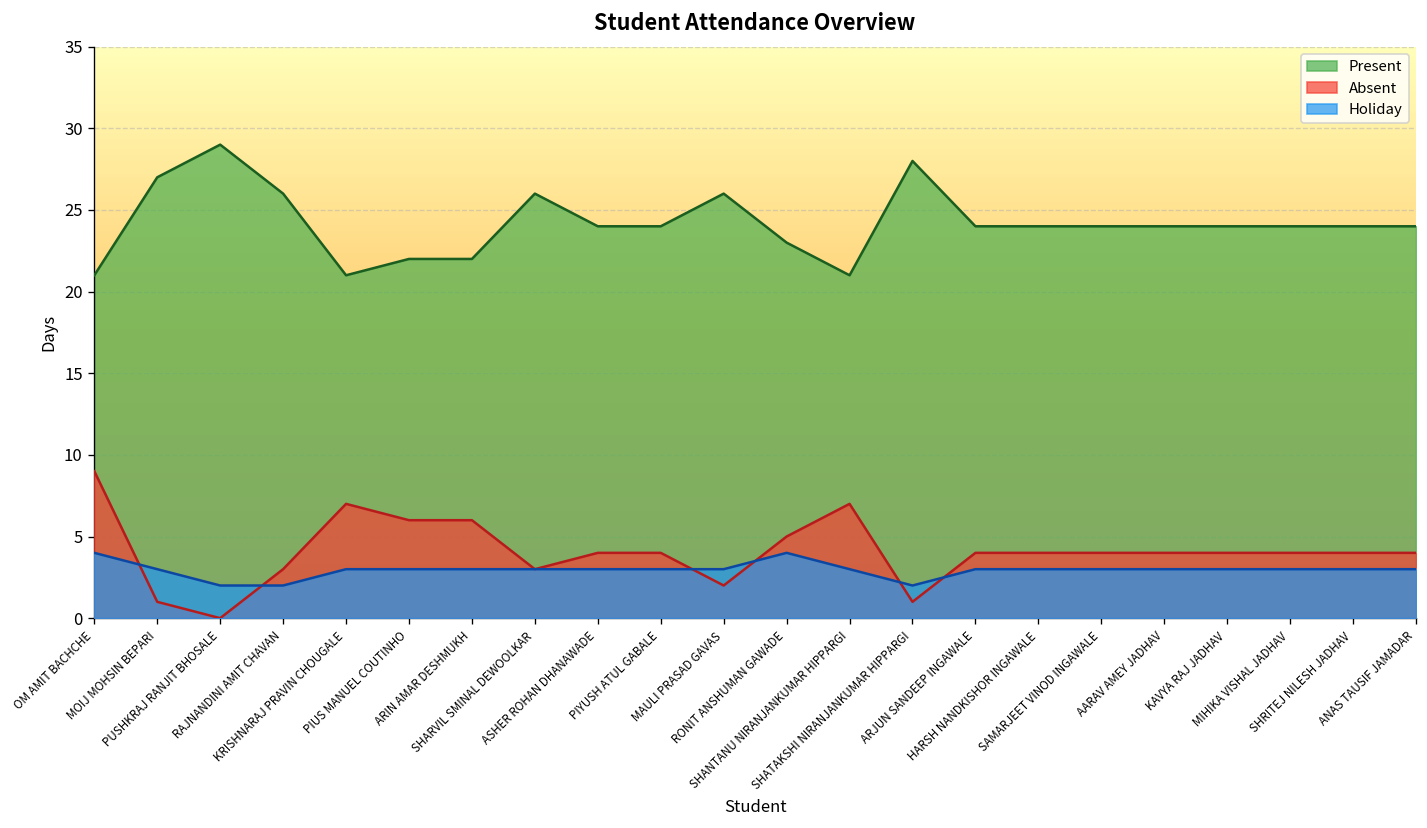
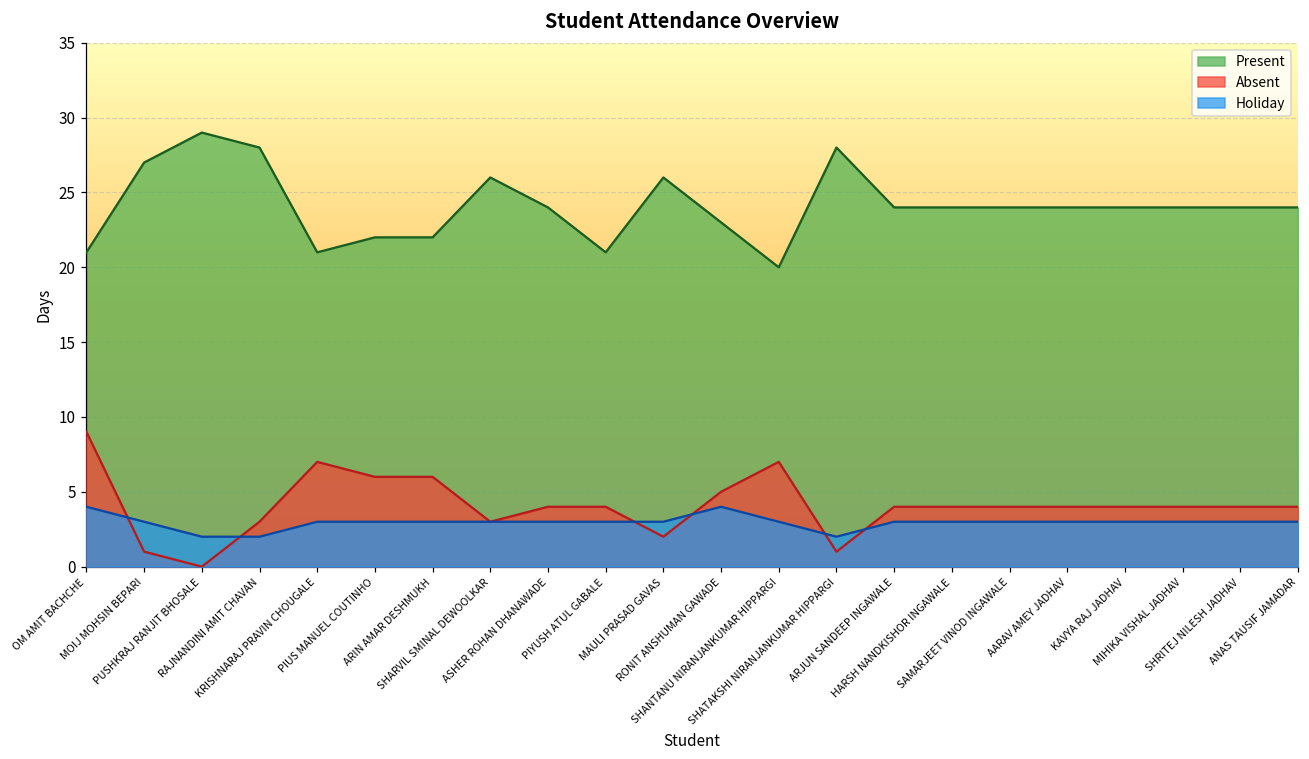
  {
    "Present": {
      "OM AMIT BACHCHE": 21,
      "MOIJ MOHSIN BEPARI": 27,
      "PUSHKRAJ RANJIT BHOSALE": 29,
-     "RAJNANDINI AMIT CHAVAN": 26,
+     "RAJNANDINI AMIT CHAVAN": 28,
      "KRISHNARAJ PRAVIN CHOUGALE": 21,
      "PIUS MANUEL COUTINHO": 22,
      "ARIN AMAR DESHMUKH": 22,
      "SHARVIL SMINAL DEWOOLKAR": 26,
      "ASHER ROHAN DHANAWADE": 24,
-     "PIYUSH ATUL GABALE": 24,
+     "PIYUSH ATUL GABALE": 21,
      "MAULI PRASAD GAVAS": 26,
      "RONIT ANSHUMAN GAWADE": 23,
-     "SHANTANU NIRANJANKUMAR HIPPARGI": 21,
+     "SHANTANU NIRANJANKUMAR HIPPARGI": 20,
      "SHATAKSHI NIRANJANKUMAR HIPPARGI": 28,
      "ARJUN SANDEEP INGAWALE": 24,
      "HARSH NANDKISHOR INGAWALE": 24,
      "SAMARJEET VINOD INGAWALE": 24,
      "AARAV AMEY JADHAV": 24,
      "KAVYA RAJ JADHAV": 24,
      "MIHIKA VISHAL JADHAV": 24,
      "SHRITEJ NILESH JADHAV": 24,
      "ANAS TAUSIF JAMADAR": 24
    },
    "Absent": {
      "OM AMIT BACHCHE": 9,
      "MOIJ MOHSIN BEPARI": 1,
      "PUSHKRAJ RANJIT BHOSALE": 0,
      "RAJNANDINI AMIT CHAVAN": 3,
      "KRISHNARAJ PRAVIN CHOUGALE": 7,
      "PIUS MANUEL COUTINHO": 6,
      "ARIN AMAR DESHMUKH": 6,
      "ASHER ROHAN DHANAWADE": 4,
      "PIYUSH ATUL GABALE": 4,
      "MAULI PRASAD GAVAS": 2,
      "RONIT ANSHUMAN GAWADE": 5,
      "SHANTANU NIRANJANKUMAR HIPPARGI": 7,
      "SHATAKSHI NIRANJANKUMAR HIPPARGI": 1,
      "ARJUN SANDEEP INGAWALE": 4,
      "HARSH NANDKISHOR INGAWALE": 4,
      "SAMARJEET VINOD INGAWALE": 4,
      "AARAV AMEY JADHAV": 4,
      "KAVYA RAJ JADHAV": 4,
      "MIHIKA VISHAL JADHAV": 4,
      "SHRITEJ NILESH JADHAV": 4,
      "ANAS TAUSIF JAMADAR": 4
    },
    "Holiday": {
      "OM AMIT BACHCHE": 4,
      "MOIJ MOHSIN BEPARI": 3,
      "PUSHKRAJ RANJIT BHOSALE": 2,
      "RAJNANDINI AMIT CHAVAN": 2,
      "KRISHNARAJ PRAVIN CHOUGALE": 3,
      "PIUS MANUEL COUTINHO": 3,
      "ARIN AMAR DESHMUKH": 3,
      "ASHER ROHAN DHANAWADE": 3,
      "PIYUSH ATUL GABALE": 3,
      "MAULI PRASAD GAVAS": 3,
      "RONIT ANSHUMAN GAWADE": 4,
      "SHANTANU NIRANJANKUMAR HIPPARGI": 3,
      "SHATAKSHI NIRANJANKUMAR HIPPARGI": 2,
      "ARJUN SANDEEP INGAWALE": 3,
      "HARSH NANDKISHOR INGAWALE": 3,
      "SAMARJEET VINOD INGAWALE": 3,
      "AARAV AMEY JADHAV": 3,
      "KAVYA RAJ JADHAV": 3,
      "MIHIKA VISHAL JADHAV": 3,
      "SHRITEJ NILESH JADHAV": 3,
      "ANAS TAUSIF JAMADAR": 3
    }
  }
